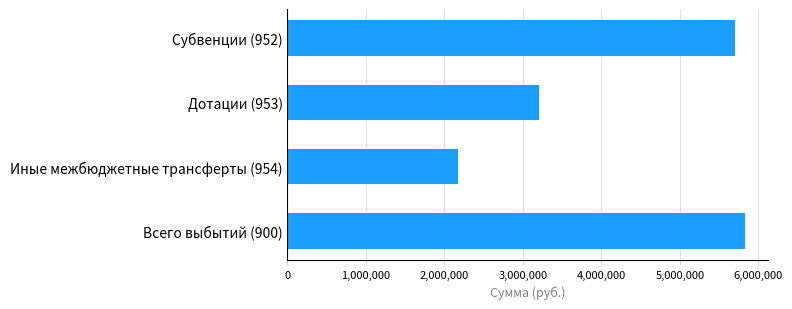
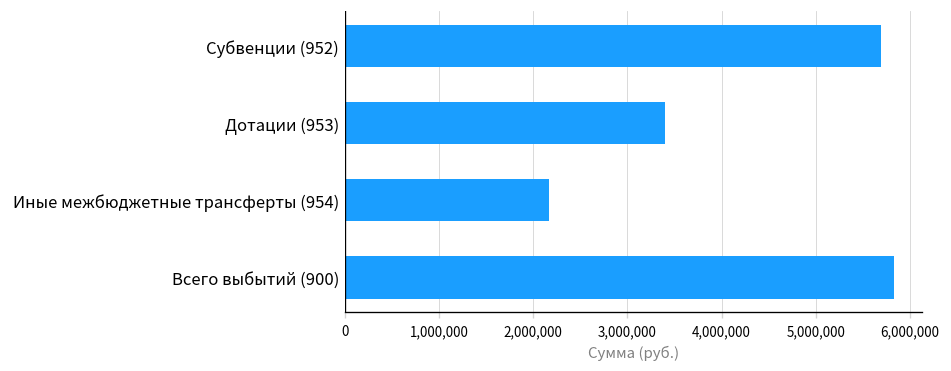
  {
    "Субвенции (952)": "5,700,000",
-   "Дотации (953)": "3,200,000",
+   "Дотации (953)": "3,400,000",
    "Иные межбюджетные трансферты (954)": "2,200,000",
    "Всего выбытий (900)": "5,800,000"
  }
